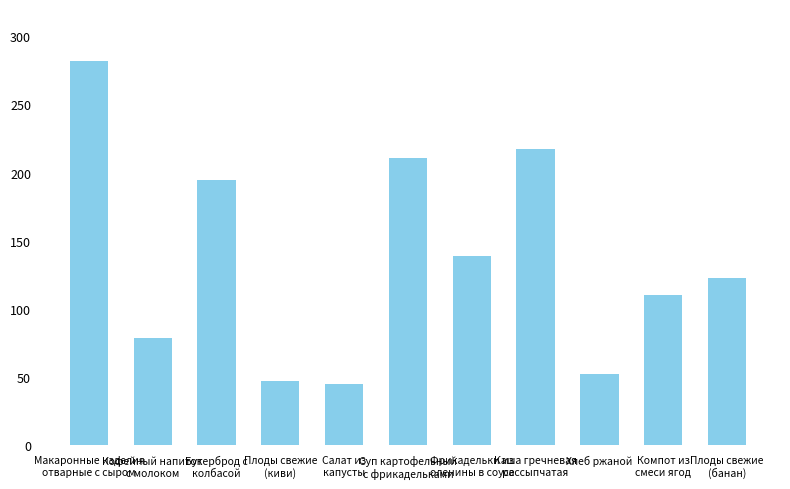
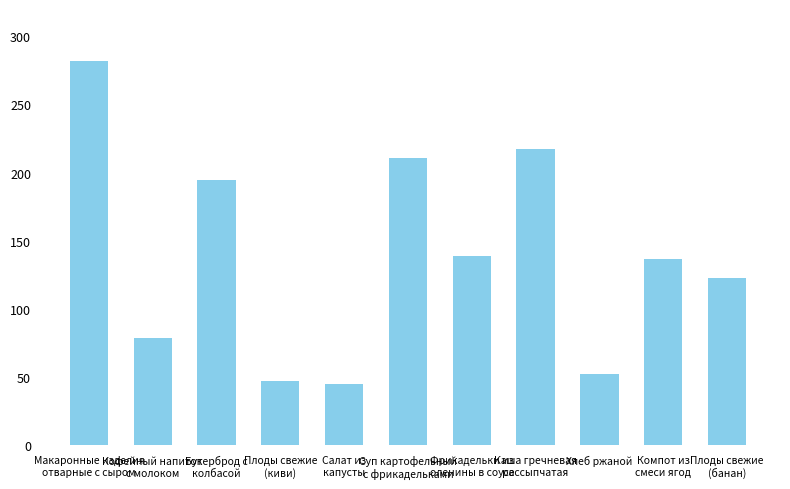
  {
    "Плоды свежие (киви)": 47,
-   "Компот из смеси ягод": 110,
+   "Компот из смеси ягод": 137,
    "Плоды свежие (банан)": 123
  }
